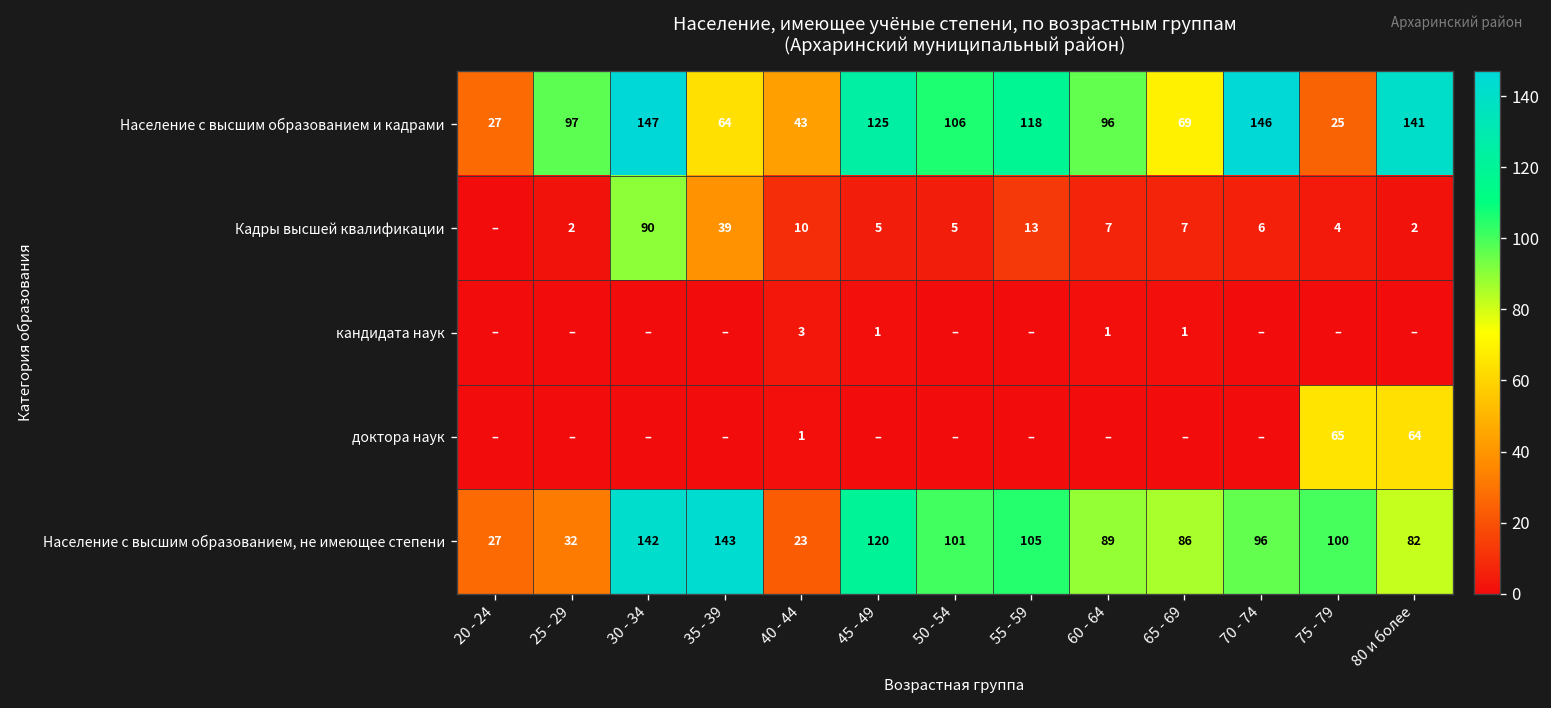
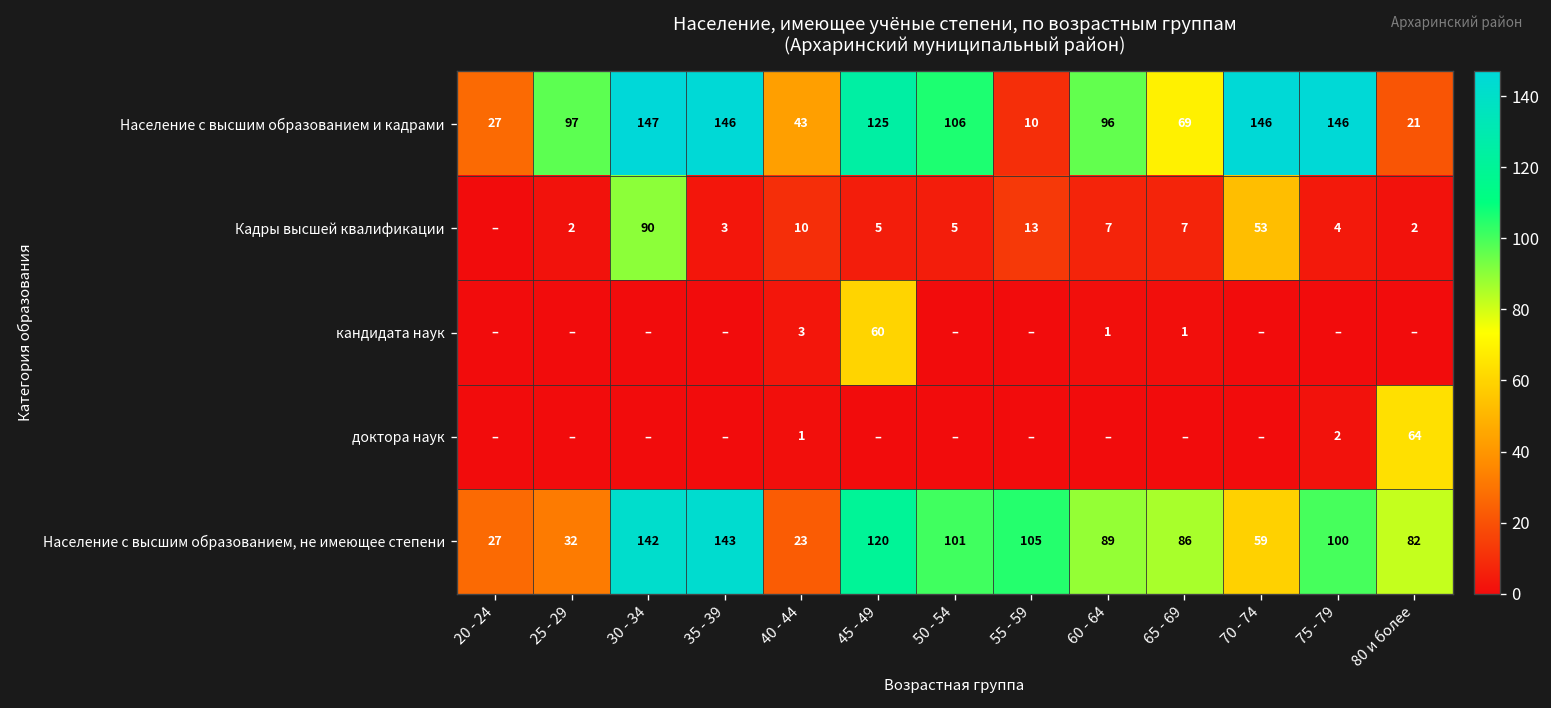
  {
    "Население с высшим образованием и кадрами": {
      "20 - 24": 27,
      "25 - 29": 97,
      "30 - 34": 147,
-     "35 - 39": 64,
+     "35 - 39": 146,
      "40 - 44": 43,
      "45 - 49": 125,
      "50 - 54": 106,
-     "55 - 59": 118,
+     "55 - 59": 10,
      "60 - 64": 96,
      "65 - 69": 69,
      "70 - 74": 146,
-     "75 - 79": 25,
-     "80 и более": 141
+     "75 - 79": 146,
+     "80 и более": 21
    },
    "Кадры высшей квалификации": {
      "25 - 29": 2,
      "30 - 34": 90,
-     "35 - 39": 39,
+     "35 - 39": 3,
      "40 - 44": 10,
      "45 - 49": 5,
      "50 - 54": 5,
      "55 - 59": 13,
      "60 - 64": 7,
      "65 - 69": 7,
-     "70 - 74": 6,
+     "70 - 74": 53,
      "75 - 79": 4,
      "80 и более": 2
    },
    "кандидата наук": {
      "40 - 44": 3,
-     "45 - 49": 1,
+     "45 - 49": 60,
      "60 - 64": 1,
      "65 - 69": 1
    },
    "доктора наук": {
      "40 - 44": 1,
-     "75 - 79": 65,
+     "75 - 79": 2,
      "80 и более": 64
    },
    "Население с высшим образованием, не имеющее степени": {
      "20 - 24": 27,
      "25 - 29": 32,
      "30 - 34": 142,
      "35 - 39": 143,
      "40 - 44": 23,
      "45 - 49": 120,
      "50 - 54": 101,
      "55 - 59": 105,
      "60 - 64": 89,
      "65 - 69": 86,
-     "70 - 74": 96,
+     "70 - 74": 59,
      "75 - 79": 100,
      "80 и более": 82
    }
  }
